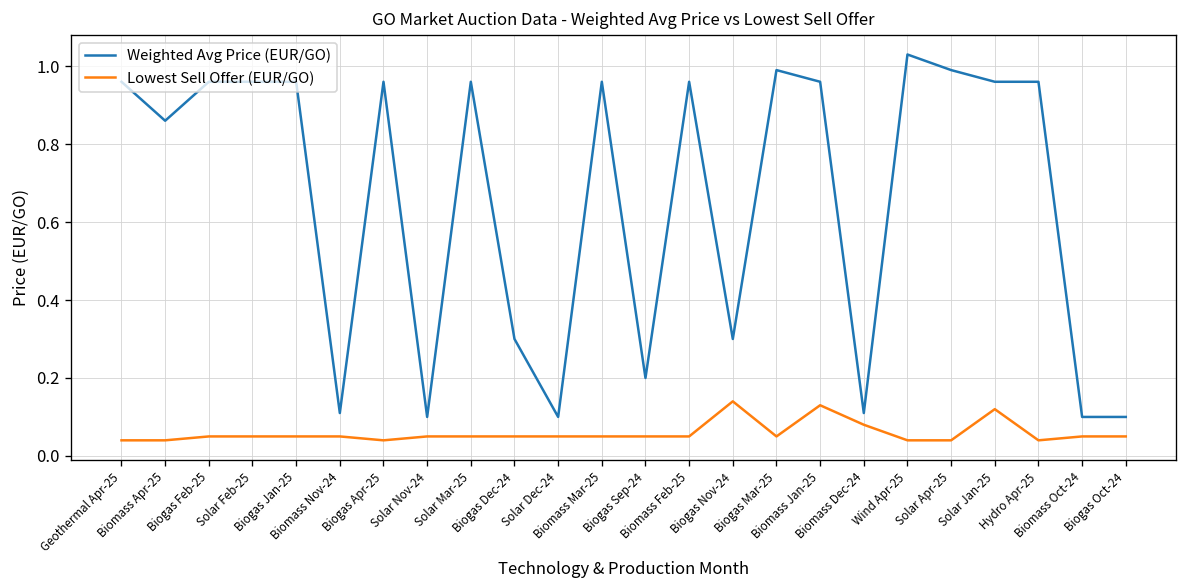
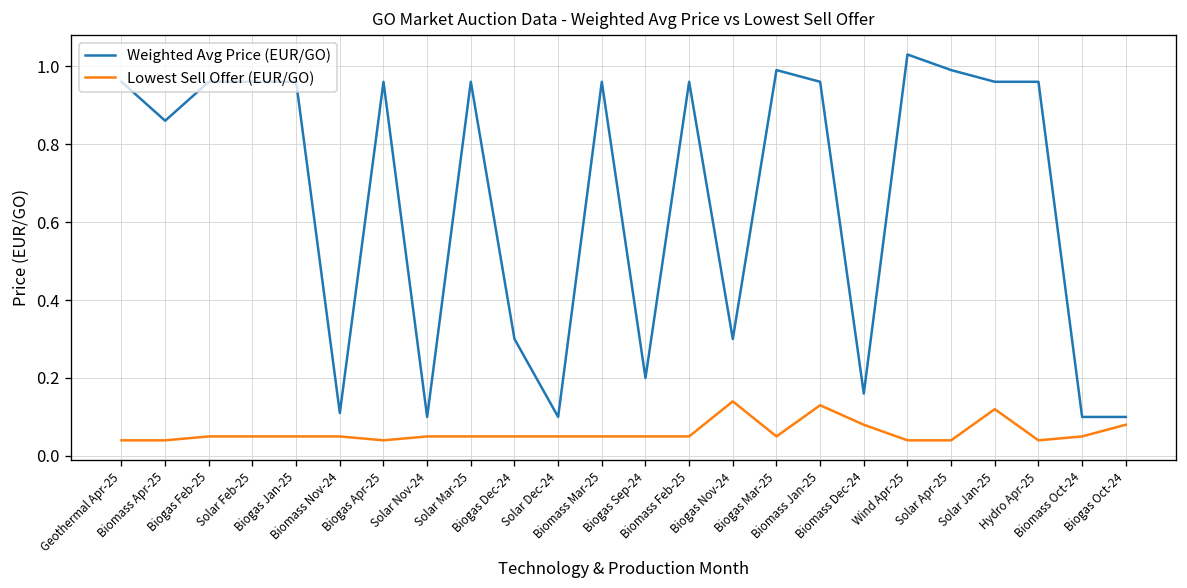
  {
    "Weighted Avg Price (EUR/GO)": {
      "Biomass Apr-25": 0.86,
      "Biomass Nov-24": 0.11,
      "Biogas Apr-25": 0.96,
      "Solar Nov-24": 0.10,
      "Solar Mar-25": 0.96,
      "Biogas Dec-24": 0.30,
      "Solar Dec-24": 0.10,
      "Biomass Mar-25": 0.96,
      "Biogas Sep-24": 0.20,
      "Biomass Feb-25": 0.96,
      "Biogas Nov-24": 0.30,
      "Biogas Mar-25": 0.99,
      "Biomass Jan-25": 0.96,
-     "Biomass Dec-24": 0.11,
+     "Biomass Dec-24": 0.16,
      "Wind Apr-25": 1.03,
      "Solar Apr-25": 0.99,
      "Solar Jan-25": 0.96,
      "Hydro Apr-25": 0.96,
      "Biomass Oct-24": 0.10,
      "Biogas Oct-24": 0.10
    },
    "Lowest Sell Offer (EUR/GO)": {
      "Geothermal Apr-25": 0.04,
      "Biomass Apr-25": 0.04,
      "Biogas Feb-25": 0.05,
      "Solar Feb-25": 0.05,
      "Biogas Jan-25": 0.05,
      "Biomass Nov-24": 0.05,
      "Biogas Apr-25": 0.04,
      "Solar Nov-24": 0.05,
      "Solar Mar-25": 0.05,
      "Biogas Dec-24": 0.05,
      "Solar Dec-24": 0.05,
      "Biomass Mar-25": 0.05,
      "Biogas Sep-24": 0.05,
      "Biomass Feb-25": 0.05,
      "Biogas Nov-24": 0.14,
      "Biogas Mar-25": 0.05,
      "Biomass Jan-25": 0.13,
      "Biomass Dec-24": 0.08,
      "Wind Apr-25": 0.04,
      "Solar Apr-25": 0.04,
      "Solar Jan-25": 0.12,
      "Hydro Apr-25": 0.04,
      "Biomass Oct-24": 0.05,
-     "Biogas Oct-24": 0.05
+     "Biogas Oct-24": 0.08
    }
  }
